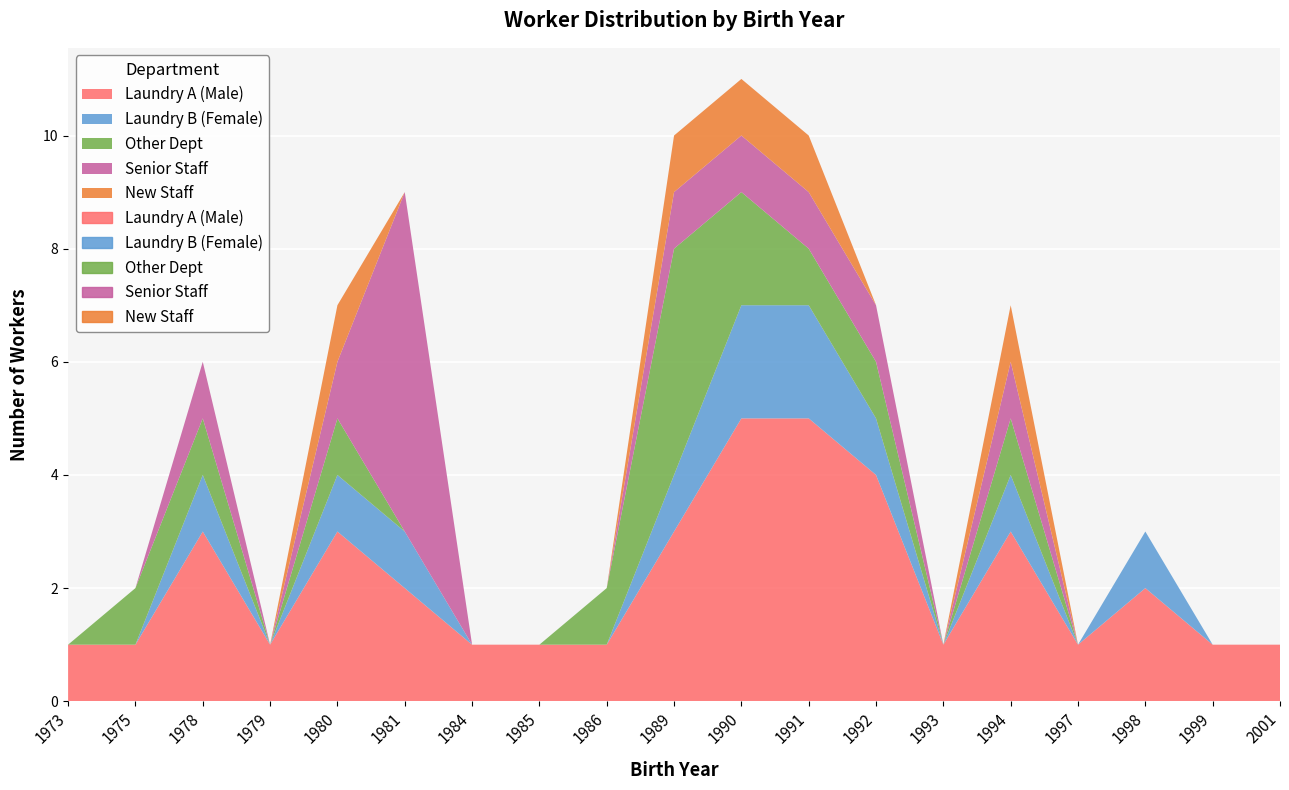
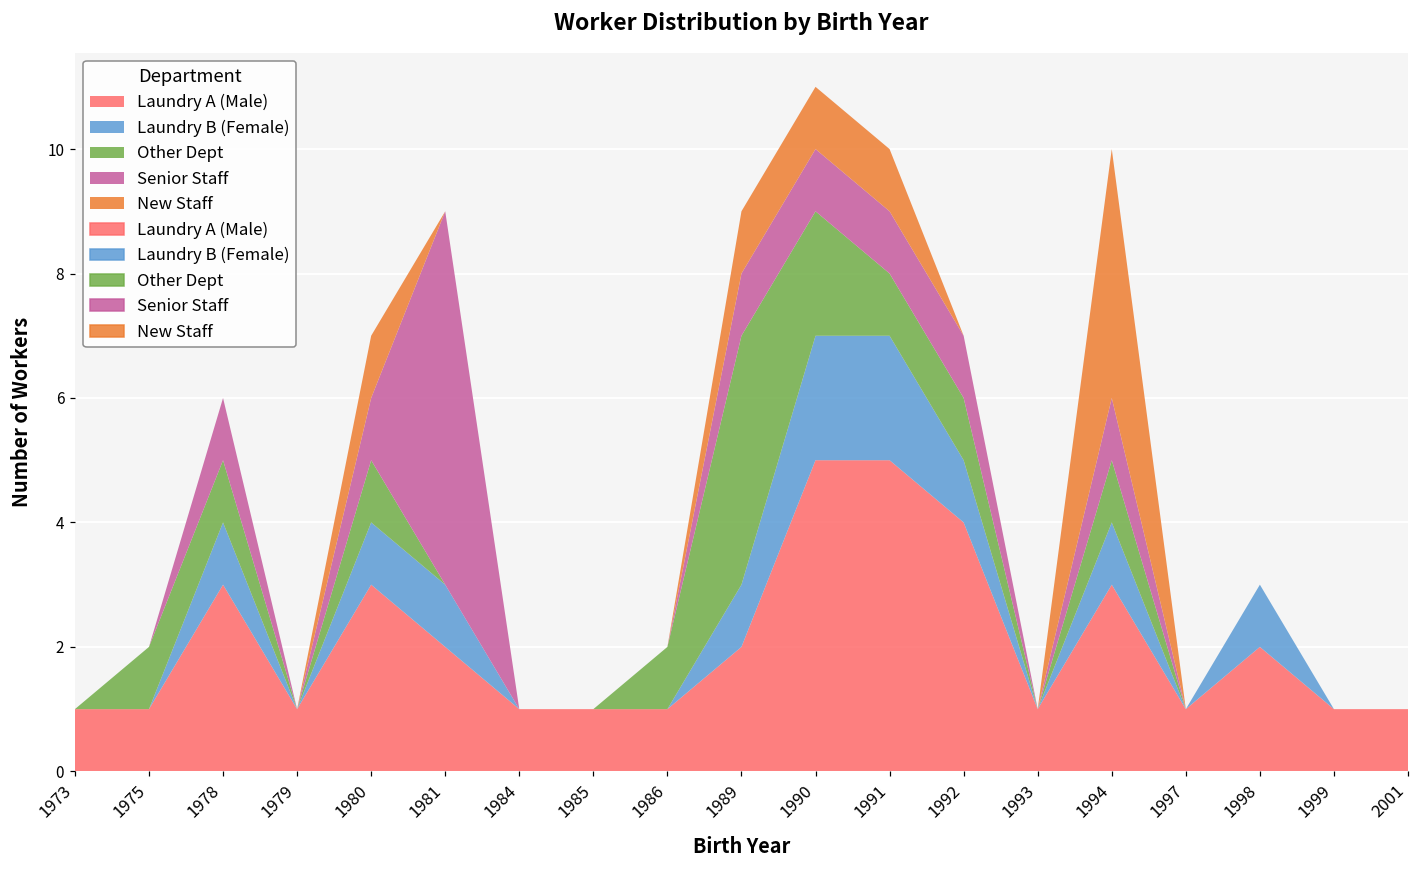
  {
    "Laundry A (Male)": {
      "1978": 3,
      "1980": 3,
      "1981": 2,
-     "1989": 3,
+     "1989": 2,
      "1990": 5,
      "1991": 5,
      "1992": 4,
      "1994": 3,
      "1998": 2
    },
    "Laundry B (Female)": {
      "1978": 1,
      "1980": 1,
      "1989": 1,
      "1990": 2,
      "1991": 2,
      "1992": 1,
      "1994": 1
    },
    "Other Dept": {
      "1978": 1,
      "1980": 1,
      "1989": 4,
      "1990": 2,
      "1991": 1,
      "1992": 1,
      "1994": 1
    },
    "Senior Staff": {
      "1980": 1,
      "1989": 1,
      "1990": 1,
      "1991": 1,
      "1994": 1
    },
    "New Staff": {
      "1980": 1,
      "1989": 1,
      "1990": 1,
      "1991": 1,
-     "1994": 1
+     "1994": 4
    }
  }
